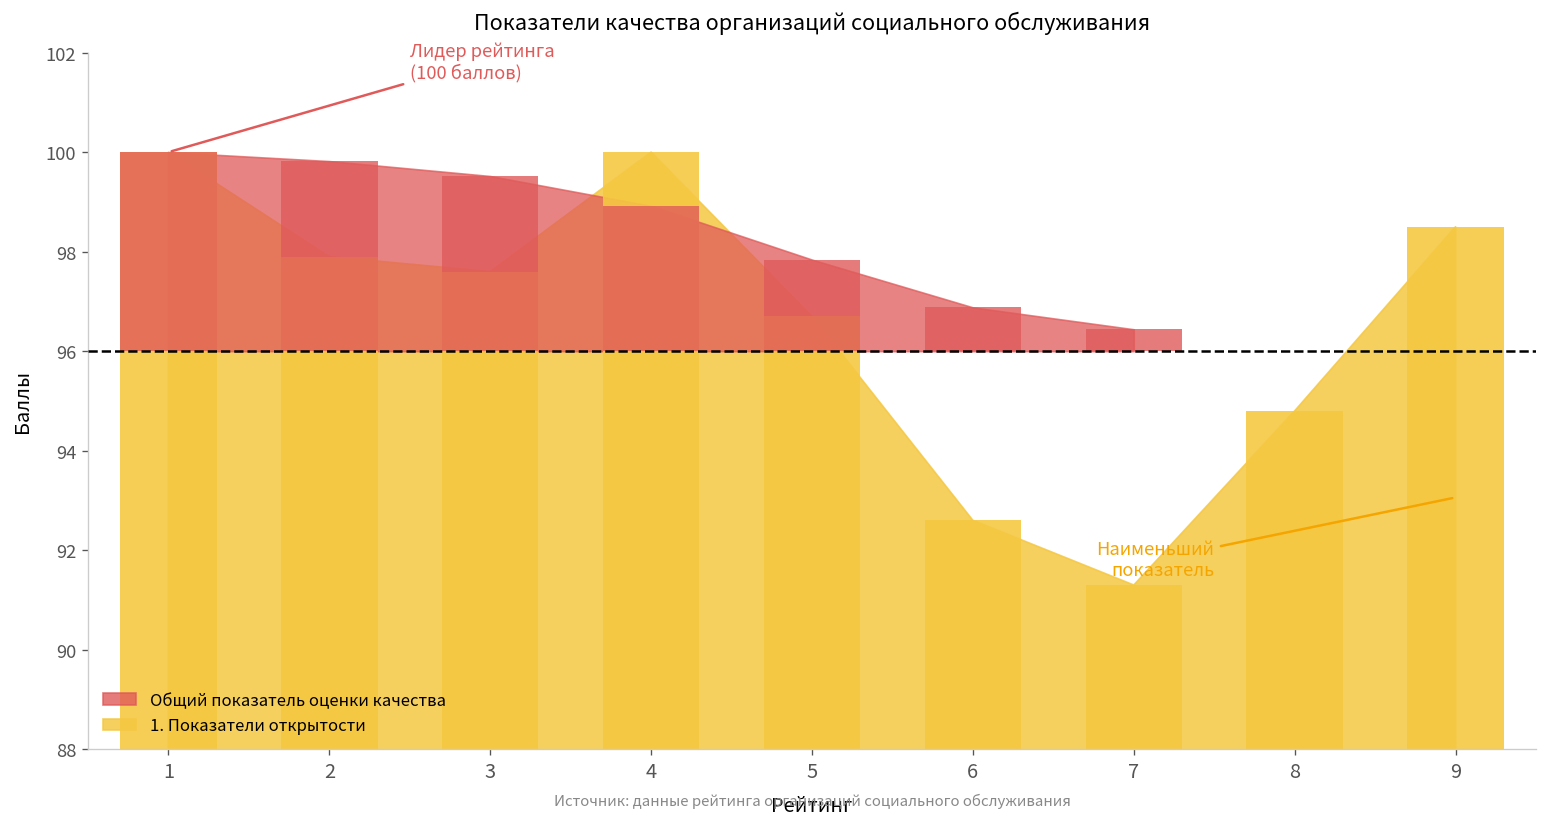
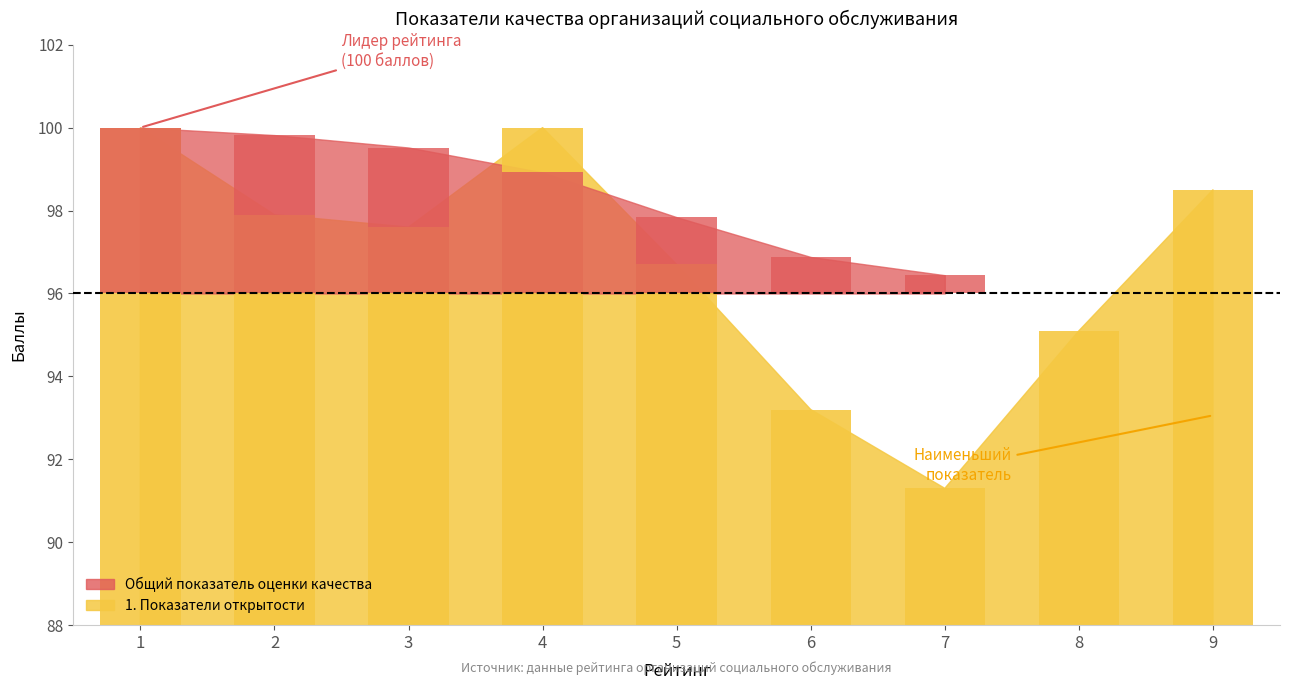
  {
    "1. Показатели открытости": {
      "2": 97.9,
      "3": 97.6,
      "4": 100.0,
      "5": 96.7,
-     "6": 92.6,
+     "6": 93.2,
      "7": 91.3,
-     "8": 94.8,
+     "8": 95.1,
      "9": 98.5
    }
  }
